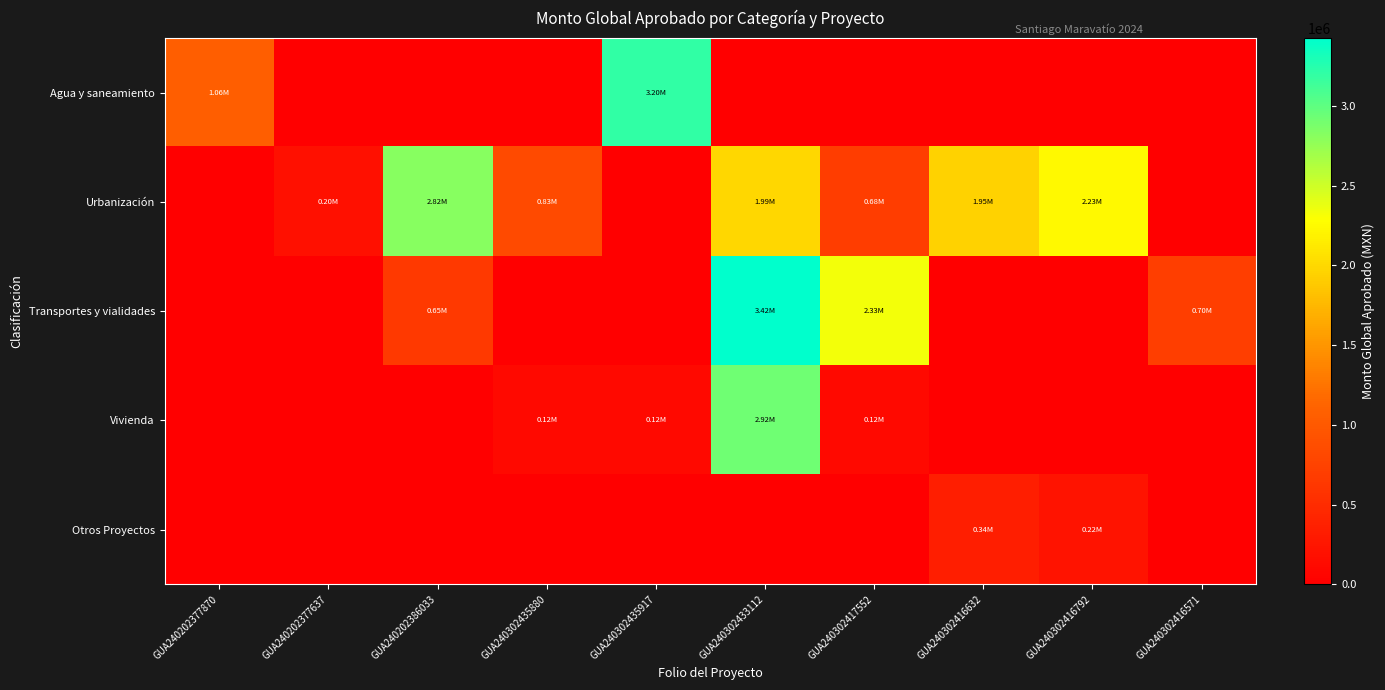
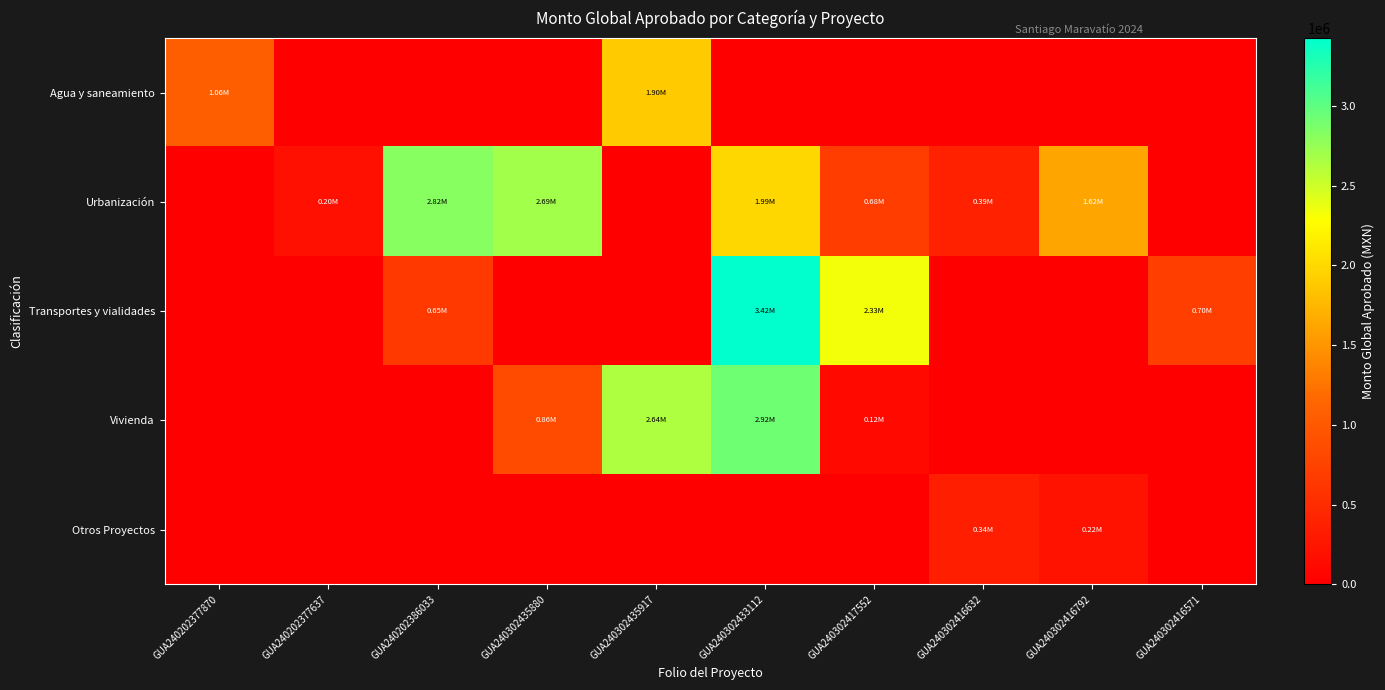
  {
    "Agua y saneamiento": {
      "GUA240202377870": "1.06M",
-     "GUA240302435917": "3.20M"
+     "GUA240302435917": "1.90M"
    },
    "Urbanización": {
      "GUA240202377637": "0.20M",
      "GUA240202386033": "2.82M",
-     "GUA240302435880": "0.83M",
+     "GUA240302435880": "2.69M",
      "GUA240302433112": "1.99M",
      "GUA240302417552": "0.68M",
-     "GUA240302416632": "1.95M",
-     "GUA240302416792": "2.23M"
+     "GUA240302416632": "0.39M",
+     "GUA240302416792": "1.62M"
    },
    "Transportes y vialidades": {
      "GUA240202386033": "0.65M",
      "GUA240302433112": "3.42M",
      "GUA240302417552": "2.33M",
      "GUA240302416571": "0.70M"
    },
    "Vivienda": {
-     "GUA240302435880": "0.12M",
-     "GUA240302435917": "0.12M",
+     "GUA240302435880": "0.86M",
+     "GUA240302435917": "2.64M",
      "GUA240302433112": "2.92M",
      "GUA240302417552": "0.12M"
    },
    "Otros Proyectos": {
      "GUA240302416632": "0.34M",
      "GUA240302416792": "0.22M"
    }
  }
